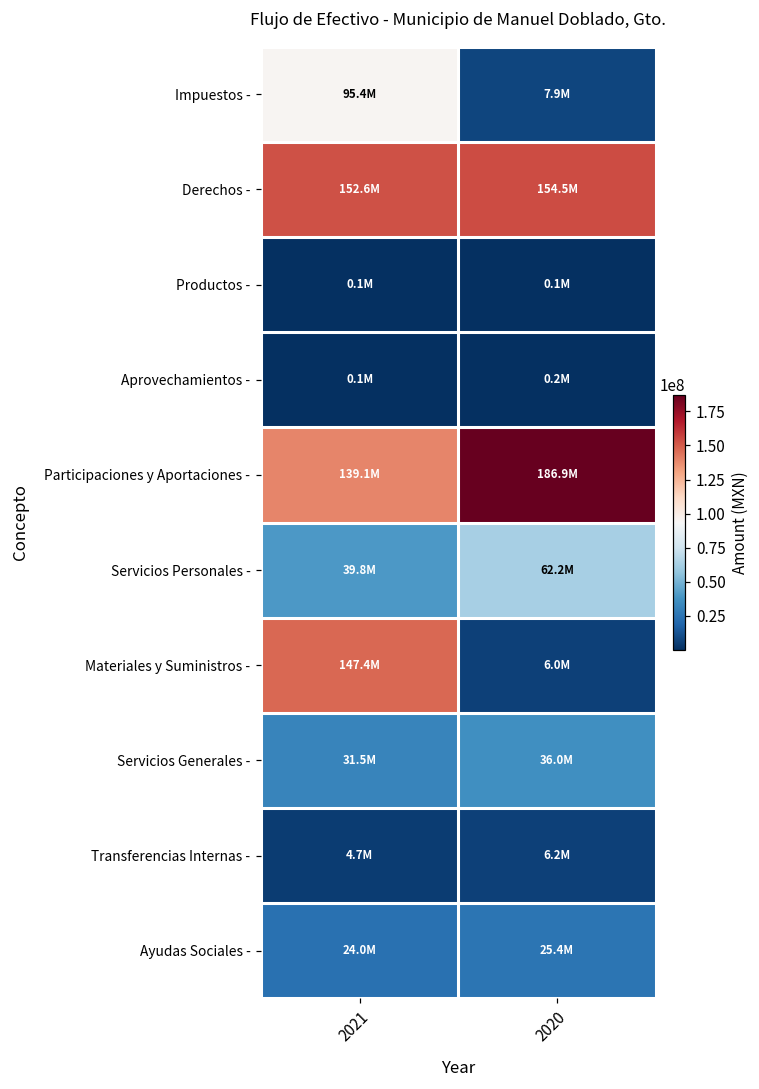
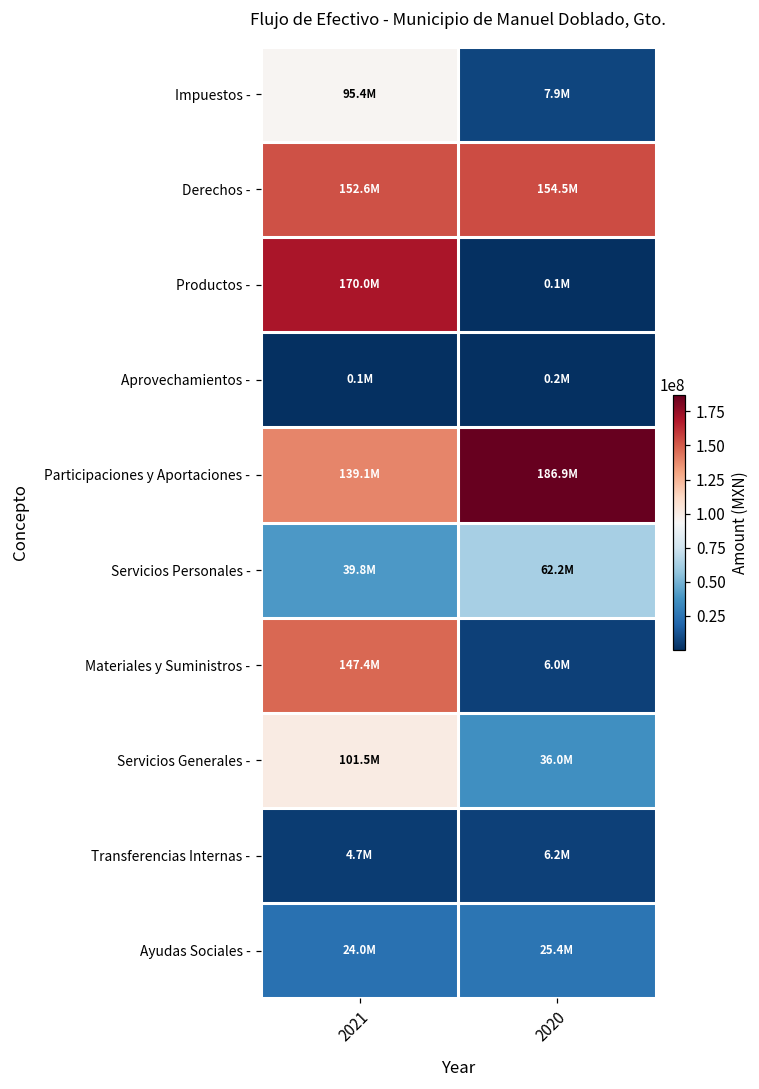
  {
    "Impuestos -": {
      "2021": "95.4M",
      "2020": "7.9M"
    },
    "Derechos -": {
      "2021": "152.6M",
      "2020": "154.5M"
    },
    "Productos -": {
-     "2021": "0.1M",
+     "2021": "170.0M",
      "2020": "0.1M"
    },
    "Aprovechamientos -": {
      "2021": "0.1M",
      "2020": "0.2M"
    },
    "Participaciones y Aportaciones -": {
      "2021": "139.1M",
      "2020": "186.9M"
    },
    "Servicios Personales -": {
      "2021": "39.8M",
      "2020": "62.2M"
    },
    "Materiales y Suministros -": {
      "2021": "147.4M",
      "2020": "6.0M"
    },
    "Servicios Generales -": {
-     "2021": "31.5M",
+     "2021": "101.5M",
      "2020": "36.0M"
    },
    "Transferencias Internas -": {
      "2021": "4.7M",
      "2020": "6.2M"
    },
    "Ayudas Sociales -": {
      "2021": "24.0M",
      "2020": "25.4M"
    }
  }
